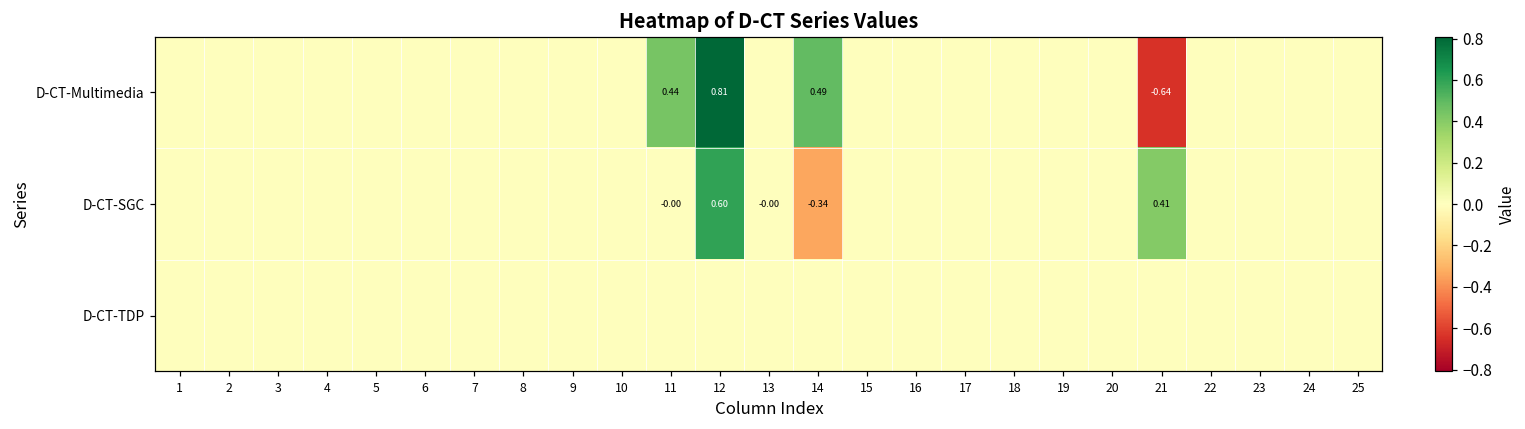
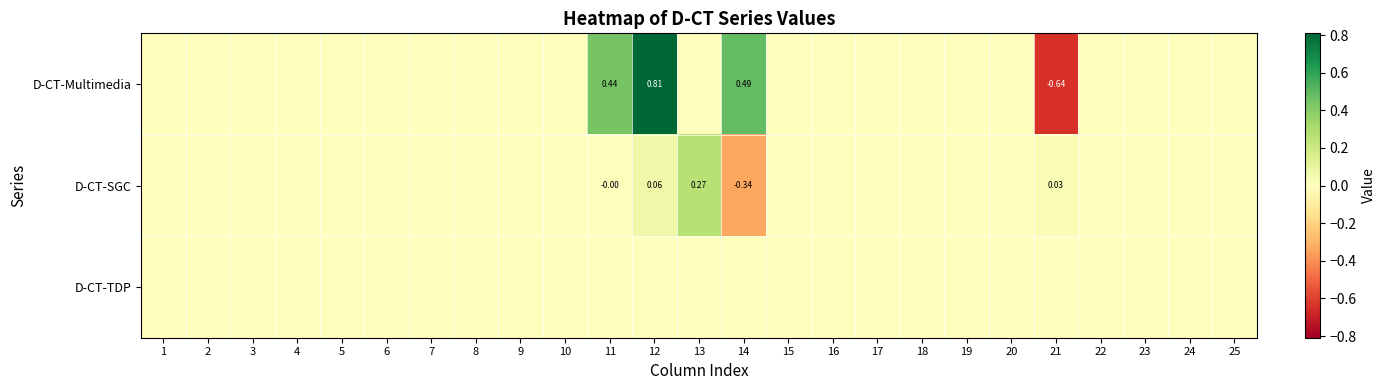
  {
    "D-CT-Multimedia": {
      "11": 0.44,
      "12": 0.81,
      "14": 0.49,
      "21": -0.64
    },
    "D-CT-SGC": {
      "11": -0.00,
-     "12": 0.60,
-     "13": -0.00,
+     "12": 0.06,
+     "13": 0.27,
      "14": -0.34,
-     "21": 0.41
+     "21": 0.03
    }
  }
